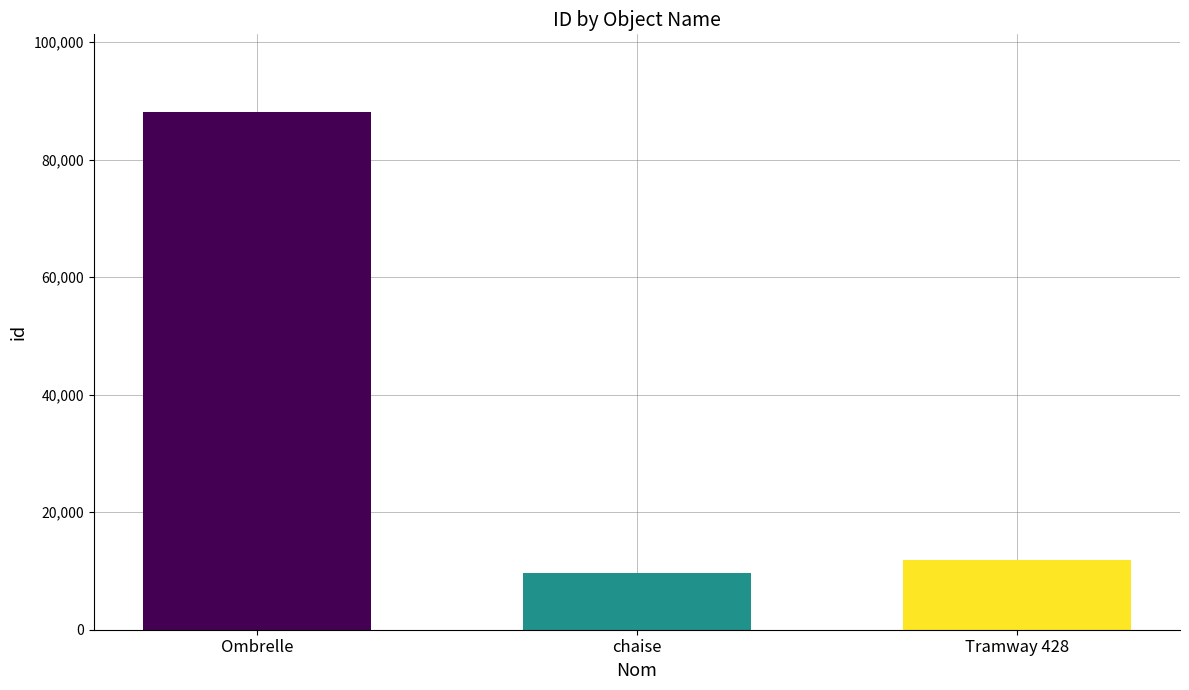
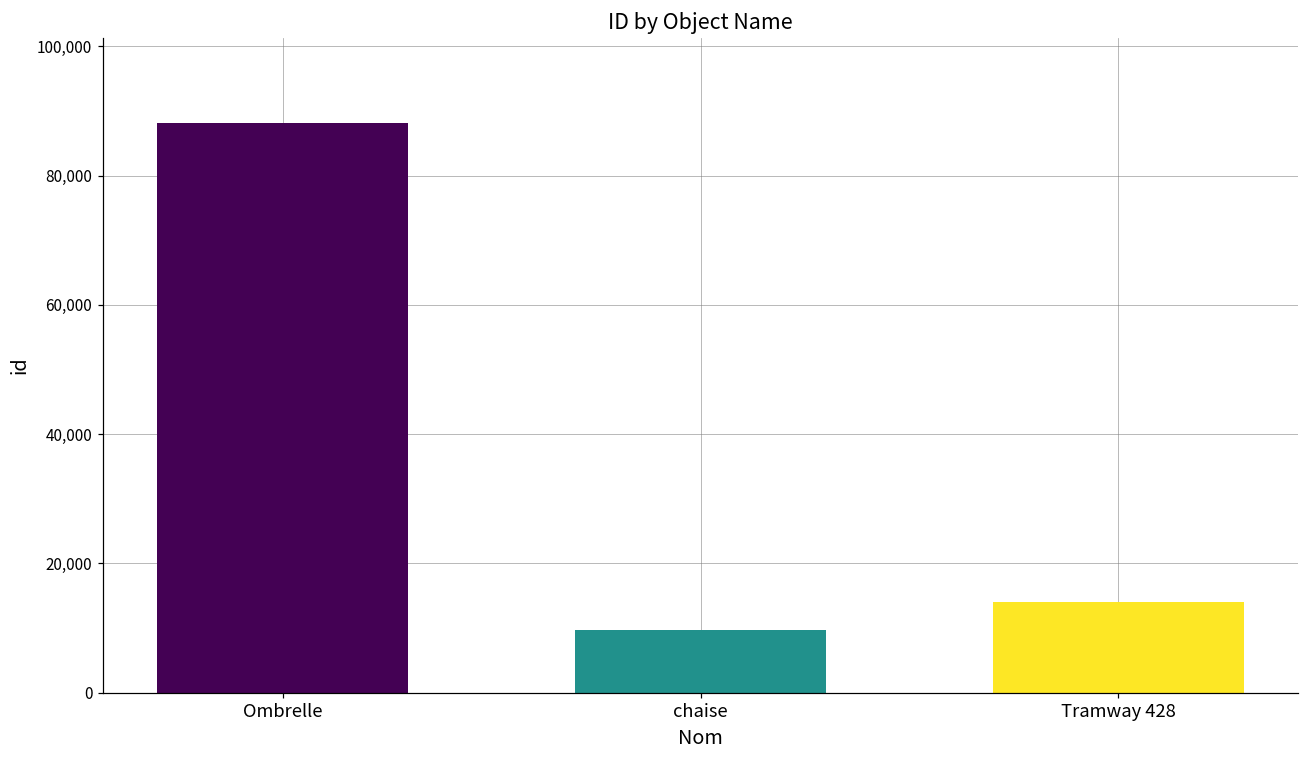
  {
    "Ombrelle": "88,000",
    "chaise": "10,000",
-   "Tramway 428": "12,000"
+   "Tramway 428": "14,000"
  }
